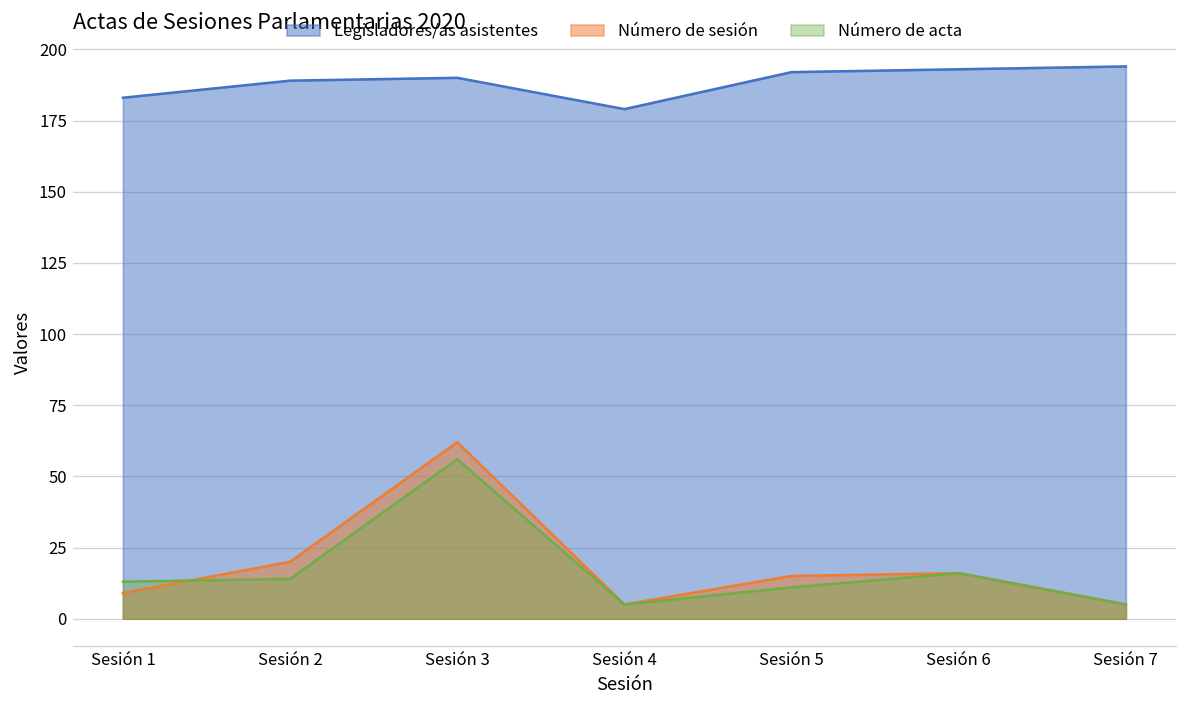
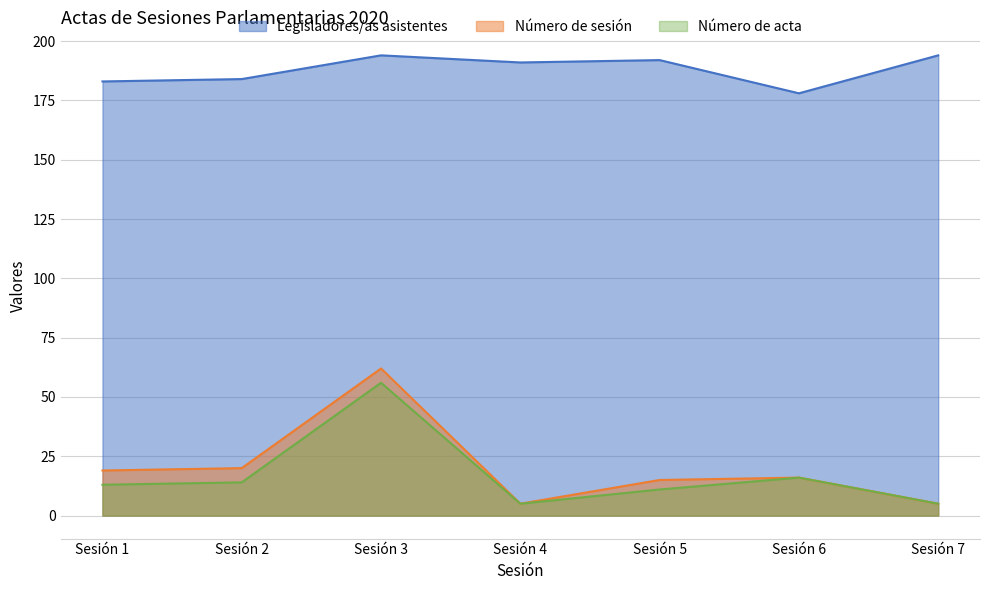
  {
    "Legisladores/as asistentes": {
      "Sesión 1": 183,
-     "Sesión 2": 189,
-     "Sesión 3": 190,
-     "Sesión 4": 179,
+     "Sesión 2": 184,
+     "Sesión 3": 194,
+     "Sesión 4": 191,
      "Sesión 5": 192,
-     "Sesión 6": 193,
+     "Sesión 6": 178,
      "Sesión 7": 194
    },
    "Número de sesión": {
-     "Sesión 1": 9,
+     "Sesión 1": 19,
      "Sesión 2": 20,
      "Sesión 3": 62,
      "Sesión 5": 15
    },
    "Número de acta": {
      "Sesión 1": 13,
      "Sesión 2": 14,
      "Sesión 3": 56,
      "Sesión 5": 11
    }
  }
